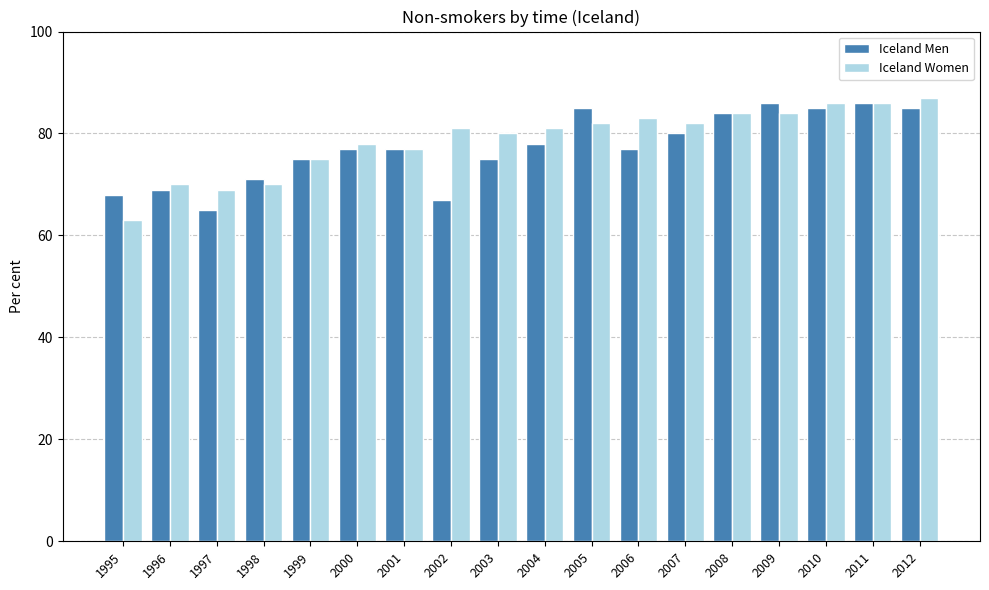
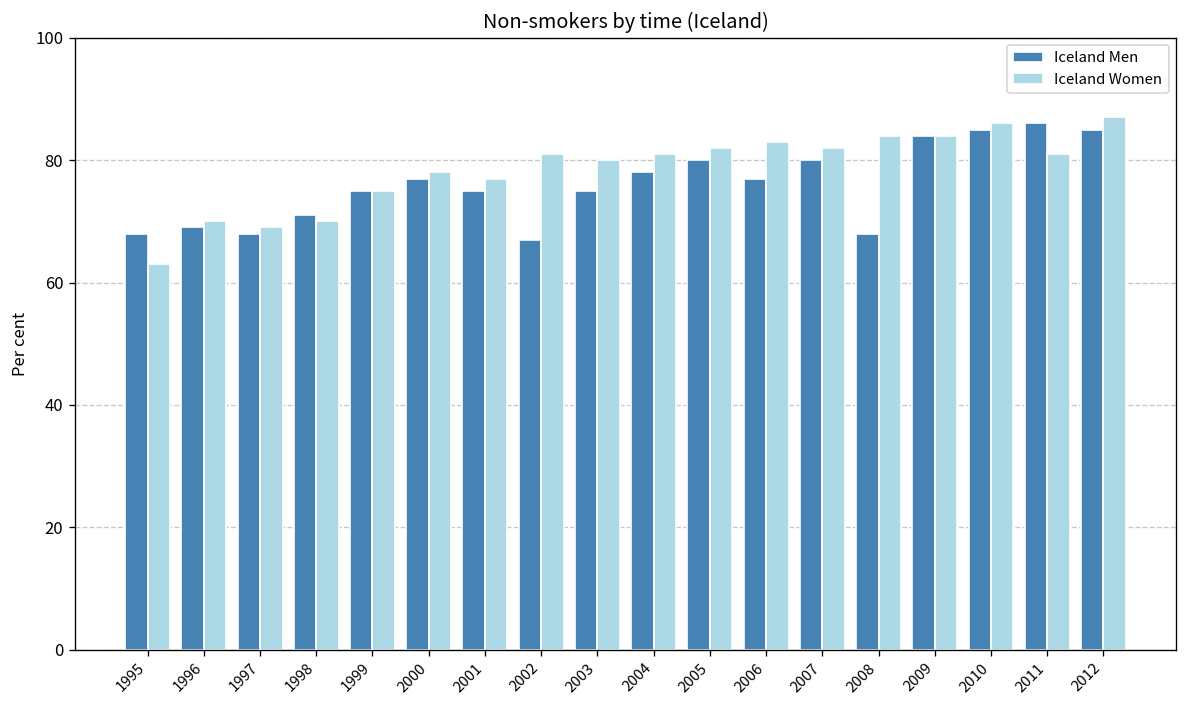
  {
    "Iceland Men": {
      "1995": 68,
      "1996": 69,
-     "1997": 65,
+     "1997": 68,
      "1998": 71,
      "1999": 75,
      "2000": 77,
-     "2001": 77,
+     "2001": 75,
      "2002": 67,
      "2003": 75,
      "2004": 78,
-     "2005": 85,
+     "2005": 80,
      "2006": 77,
      "2007": 80,
-     "2008": 84,
-     "2009": 86,
+     "2008": 68,
+     "2009": 84,
      "2010": 85,
      "2011": 86,
      "2012": 85
    },
    "Iceland Women": {
      "1995": 63,
      "1996": 70,
      "1997": 69,
      "1998": 70,
      "1999": 75,
      "2000": 78,
      "2001": 77,
      "2002": 81,
      "2003": 80,
      "2004": 81,
      "2005": 82,
      "2006": 83,
      "2007": 82,
      "2008": 84,
      "2009": 84,
      "2010": 86,
-     "2011": 86,
+     "2011": 81,
      "2012": 87
    }
  }
